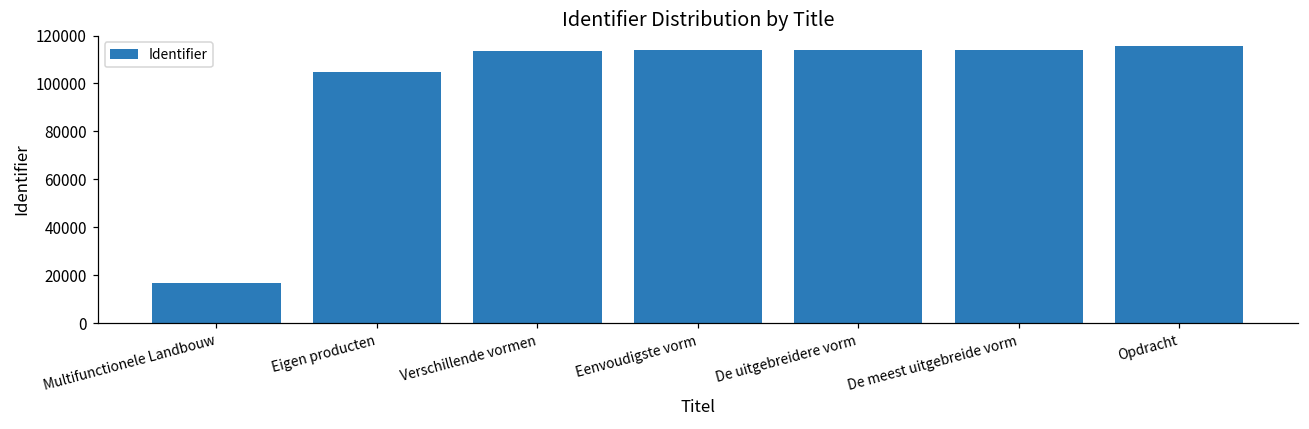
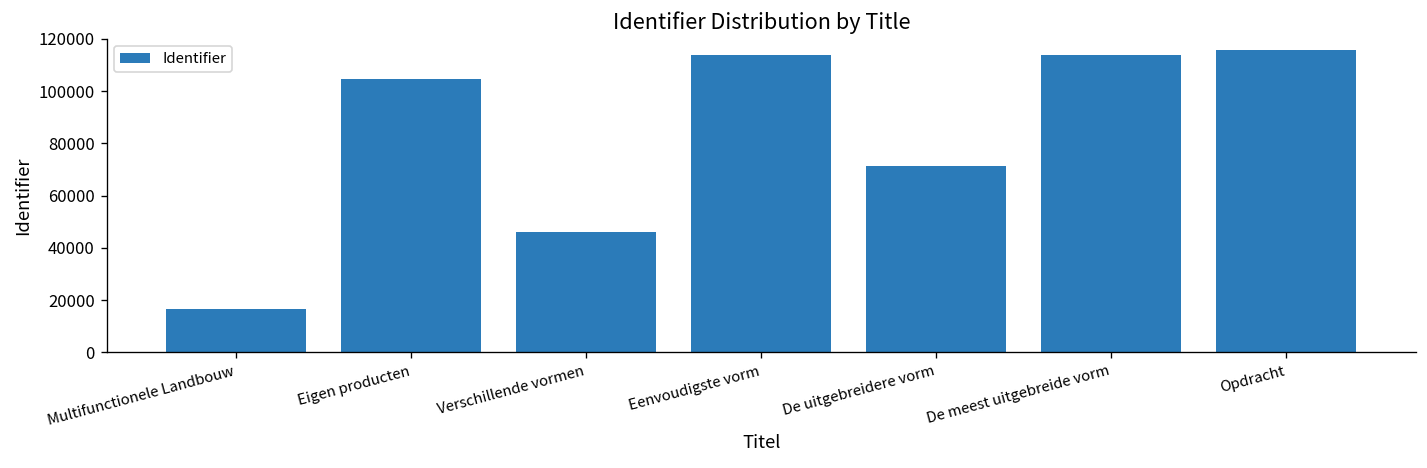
  {
    "Multifunctionele Landbouw": 17000,
    "Eigen producten": 105000,
-   "Verschillende vormen": 114000,
+   "Verschillende vormen": 46000,
    "Eenvoudigste vorm": 114000,
-   "De uitgebreidere vorm": 114000,
+   "De uitgebreidere vorm": 71000,
    "De meest uitgebreide vorm": 114000,
    "Opdracht": 116000
  }
